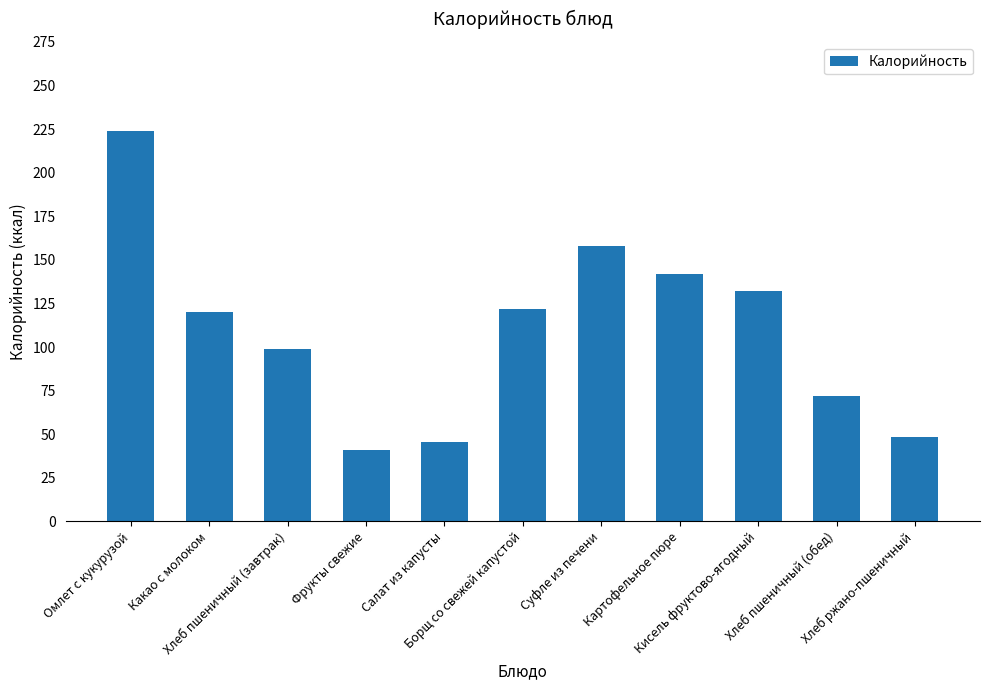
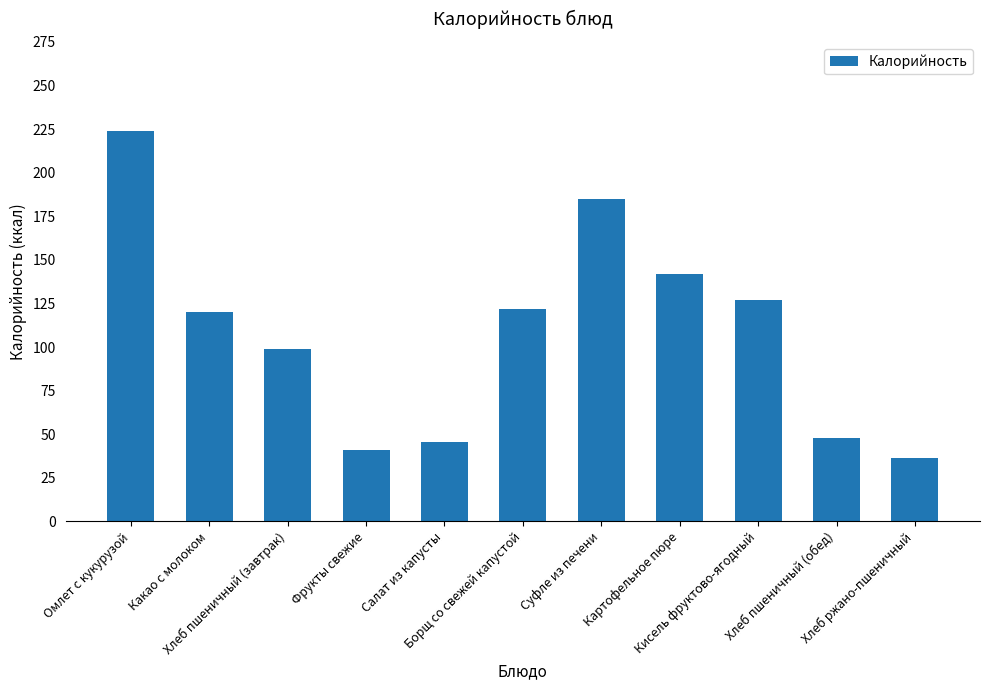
  {
    "Омлет с кукурузой": 224,
    "Какао с молоком": 120,
    "Хлеб пшеничный (завтрак)": 99,
    "Фрукты свежие": 41,
    "Салат из капусты": 46,
    "Борщ со свежей капустой": 122,
-   "Суфле из печени": 158,
+   "Суфле из печени": 185,
    "Картофельное пюре": 142,
-   "Кисель фруктово-ягодный": 132,
-   "Хлеб пшеничный (обед)": 72,
-   "Хлеб ржано-пшеничный": 48
+   "Кисель фруктово-ягодный": 127,
+   "Хлеб пшеничный (обед)": 48,
+   "Хлеб ржано-пшеничный": 36
  }
